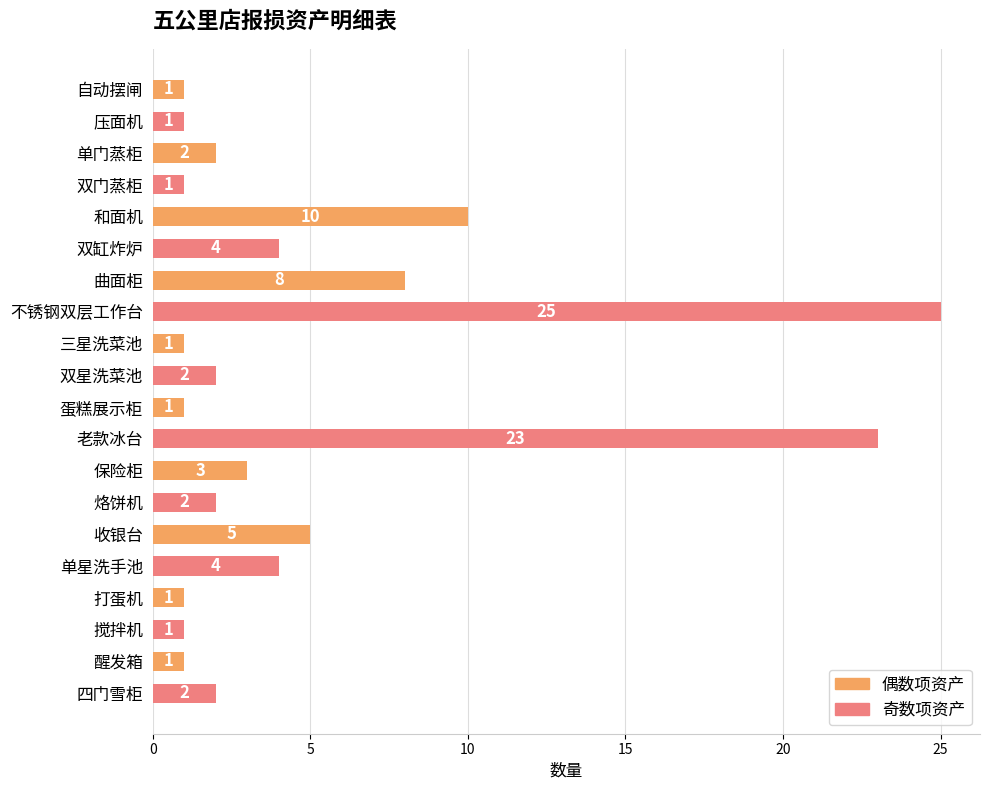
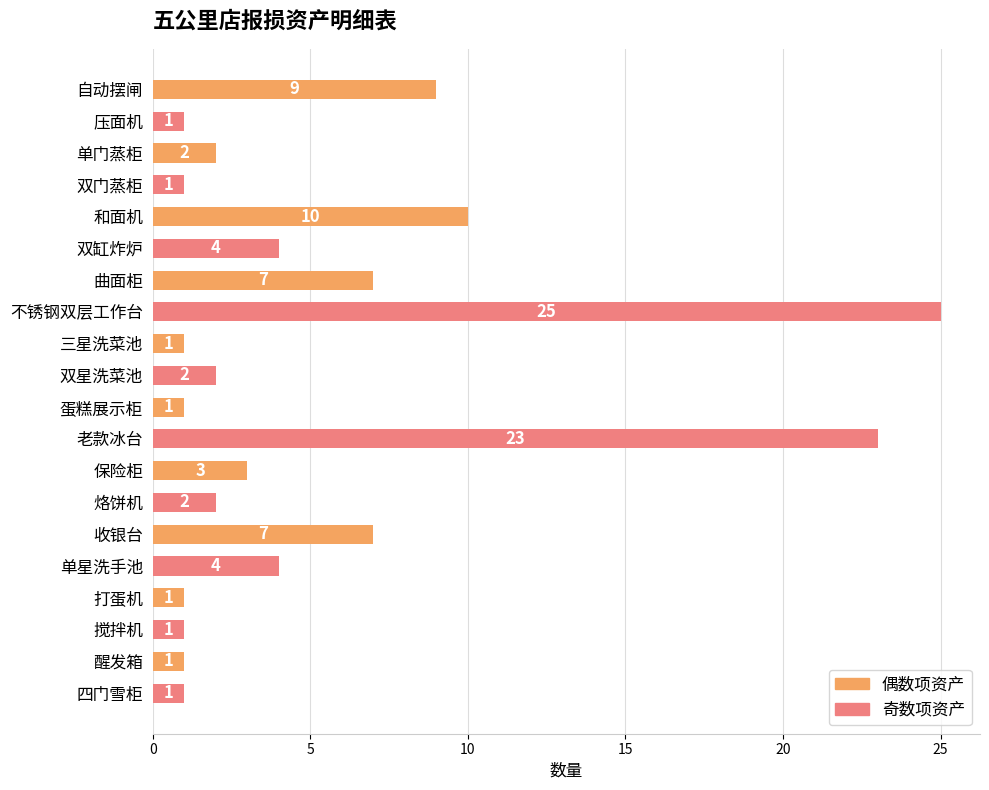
  {
-   "自动摆闸": 1,
+   "自动摆闸": 9,
    "压面机": 1,
    "单门蒸柜": 2,
    "双门蒸柜": 1,
    "和面机": 10,
    "双缸炸炉": 4,
-   "曲面柜": 8,
+   "曲面柜": 7,
    "不锈钢双层工作台": 25,
    "三星洗菜池": 1,
    "双星洗菜池": 2,
    "蛋糕展示柜": 1,
    "老款冰台": 23,
    "保险柜": 3,
    "烙饼机": 2,
-   "收银台": 5,
+   "收银台": 7,
    "单星洗手池": 4,
    "打蛋机": 1,
    "搅拌机": 1,
    "醒发箱": 1,
-   "四门雪柜": 2
+   "四门雪柜": 1
  }
